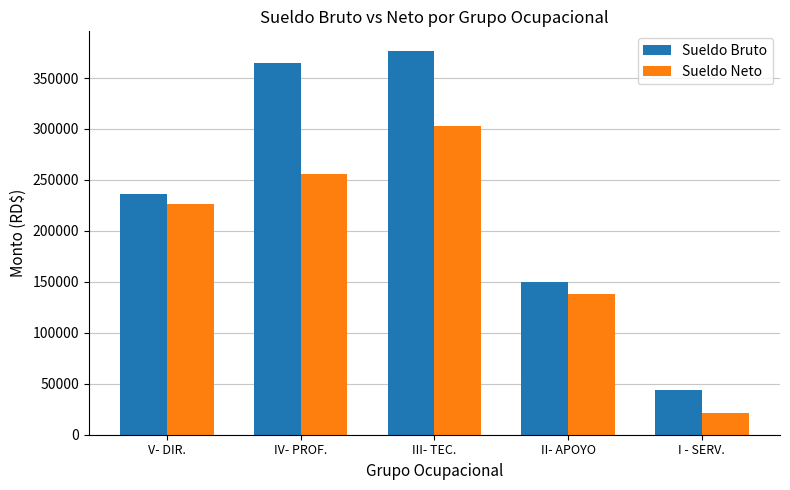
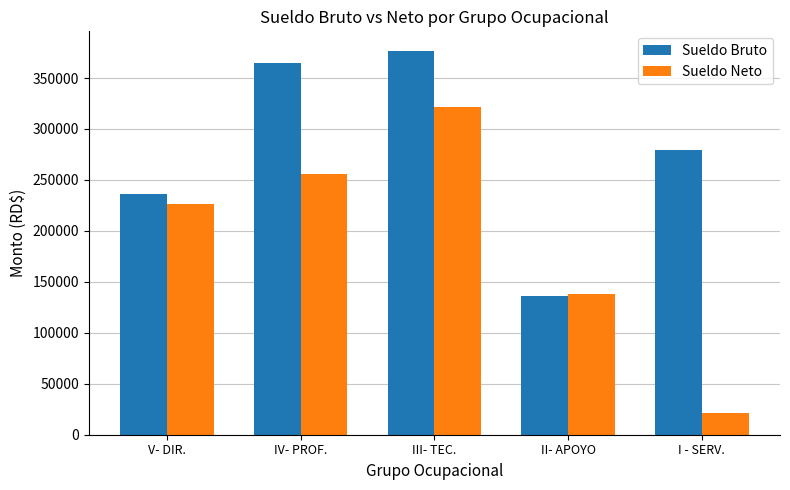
  {
    "Sueldo Bruto": {
      "V- DIR.": 236000,
      "IV- PROF.": 364000,
      "III- TEC.": 377000,
-     "II- APOYO": 150000,
-     "I - SERV.": 44000
+     "II- APOYO": 137000,
+     "I - SERV.": 279000
    },
    "Sueldo Neto": {
      "V- DIR.": 226000,
      "IV- PROF.": 256000,
-     "III- TEC.": 303000,
+     "III- TEC.": 321000,
      "II- APOYO": 138000,
      "I - SERV.": 21000
    }
  }
